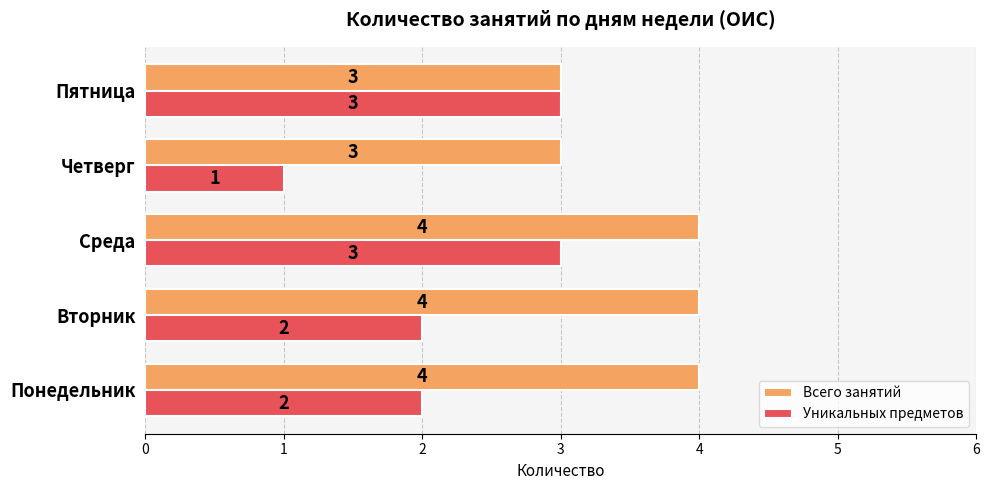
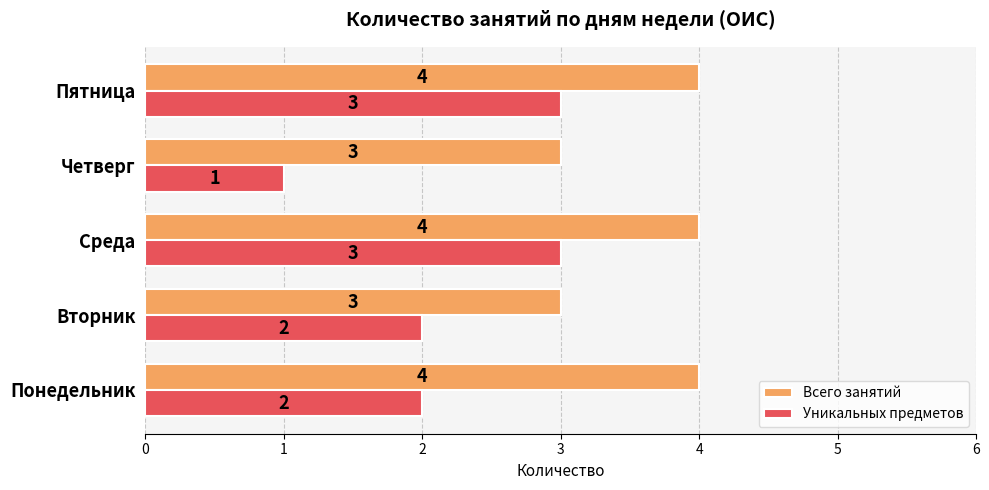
  {
    "Всего занятий": {
-     "Пятница": 3,
+     "Пятница": 4,
      "Четверг": 3,
      "Среда": 4,
-     "Вторник": 4,
+     "Вторник": 3,
      "Понедельник": 4
    },
    "Уникальных предметов": {
      "Пятница": 3,
      "Четверг": 1,
      "Среда": 3,
      "Вторник": 2,
      "Понедельник": 2
    }
  }
